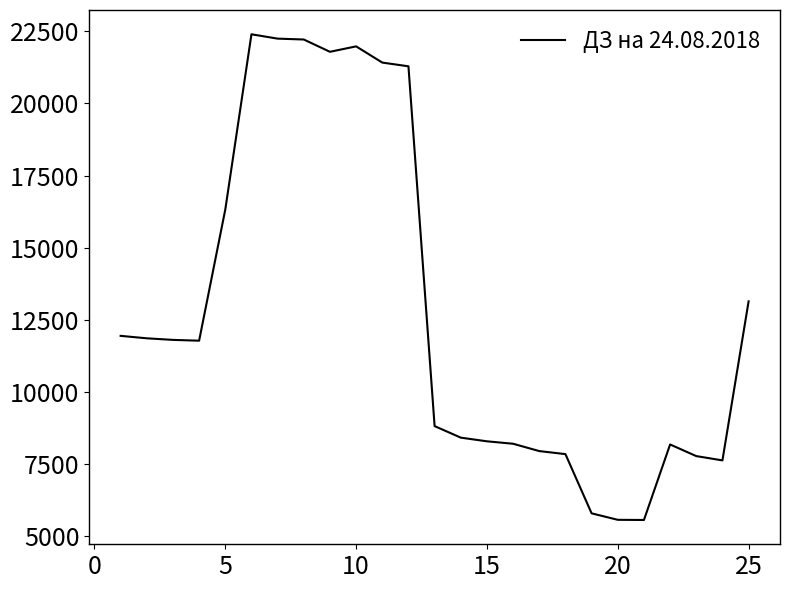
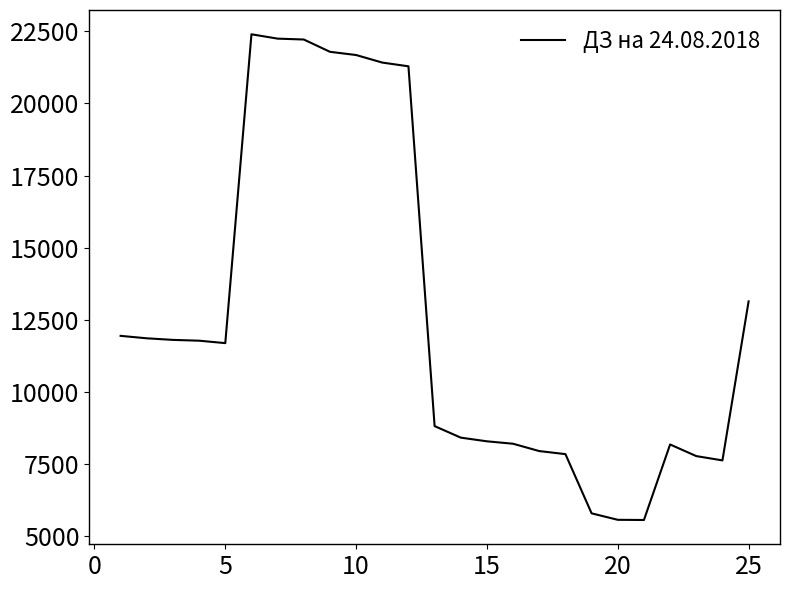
  {
-   "5": 16300,
-   "10": 22000,
+   "5": 11700,
+   "10": 21700,
    "15": 8300,
    "20": 5600,
    "25": 13100
  }
